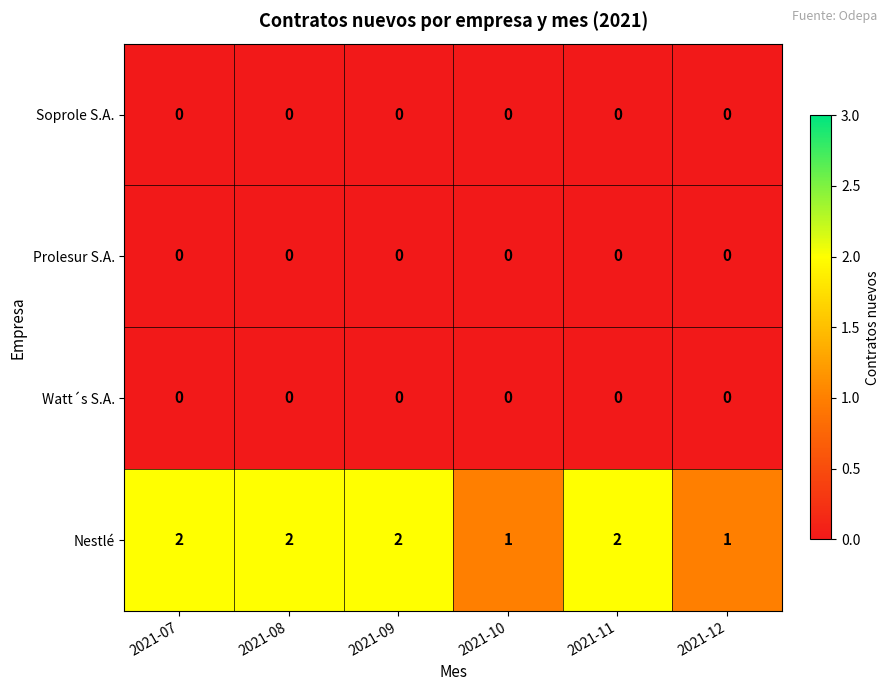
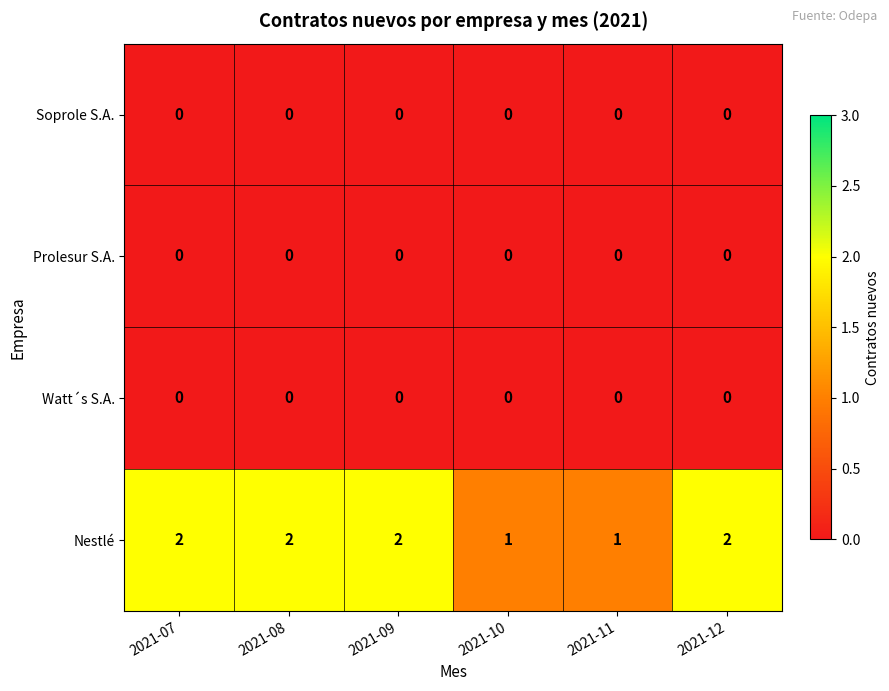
  {
    "Soprole S.A.": {
      "2021-07": 0,
      "2021-08": 0,
      "2021-09": 0,
      "2021-10": 0,
      "2021-11": 0,
      "2021-12": 0
    },
    "Prolesur S.A.": {
      "2021-07": 0,
      "2021-08": 0,
      "2021-09": 0,
      "2021-10": 0,
      "2021-11": 0,
      "2021-12": 0
    },
    "Watt´s S.A.": {
      "2021-07": 0,
      "2021-08": 0,
      "2021-09": 0,
      "2021-10": 0,
      "2021-11": 0,
      "2021-12": 0
    },
    "Nestlé": {
      "2021-07": 2,
      "2021-08": 2,
      "2021-09": 2,
      "2021-10": 1,
-     "2021-11": 2,
-     "2021-12": 1
+     "2021-11": 1,
+     "2021-12": 2
    }
  }
